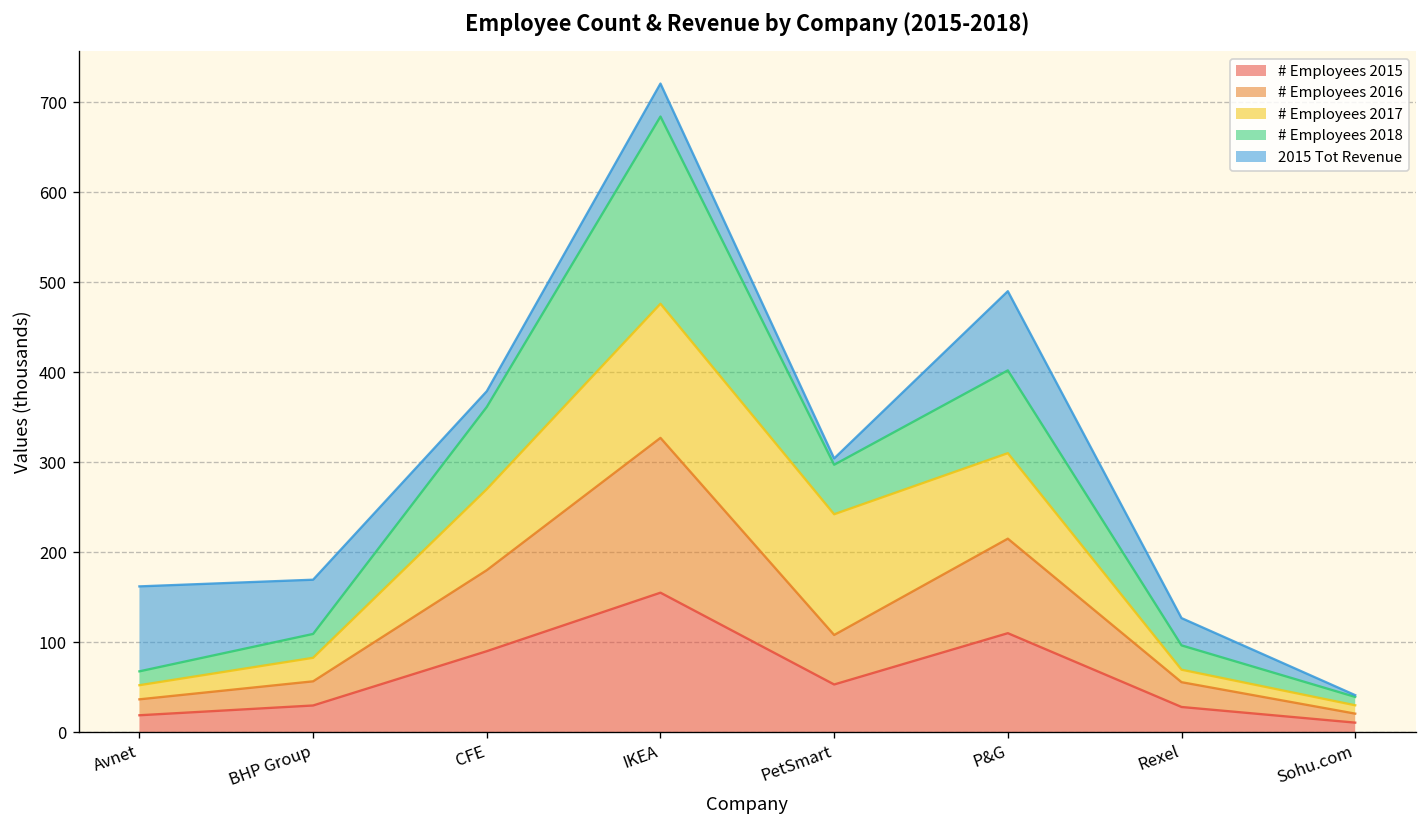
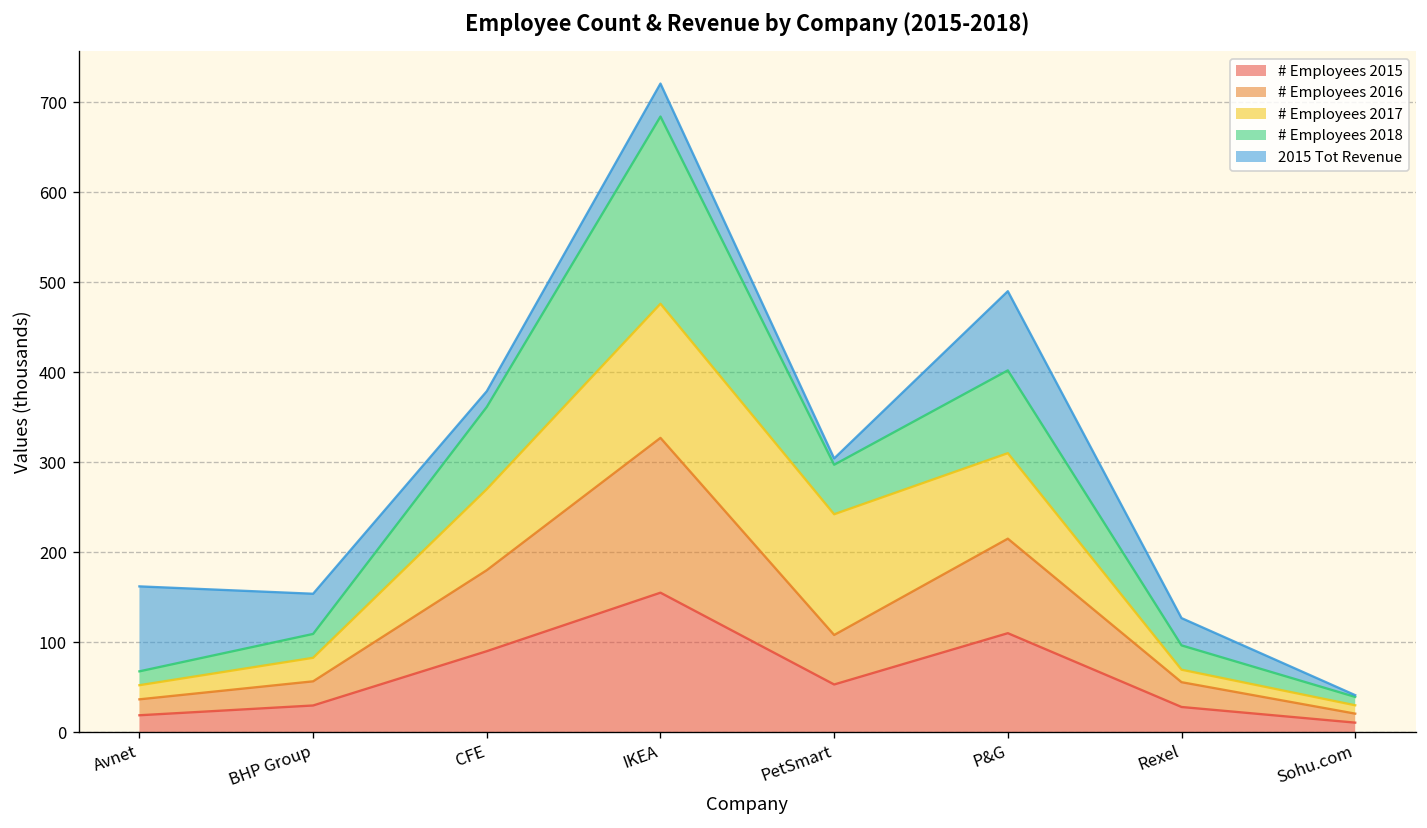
  {
    "# Employees 2017": {
      "Avnet": 20,
      "BHP Group": 30,
      "CFE": 90,
      "IKEA": 150,
      "PetSmart": 130,
      "P&G": 100,
      "Rexel": 10,
      "Sohu.com": 10
    },
    "# Employees 2018": {
      "Avnet": 20,
      "BHP Group": 30,
      "CFE": 90,
      "IKEA": 210,
      "PetSmart": 60,
      "P&G": 90,
      "Rexel": 30
    },
    "2015 Tot Revenue": {
      "Avnet": 90,
-     "BHP Group": 60,
+     "BHP Group": 40,
      "CFE": 20,
      "IKEA": 40,
      "PetSmart": 10,
      "P&G": 90,
      "Rexel": 30
    }
  }
